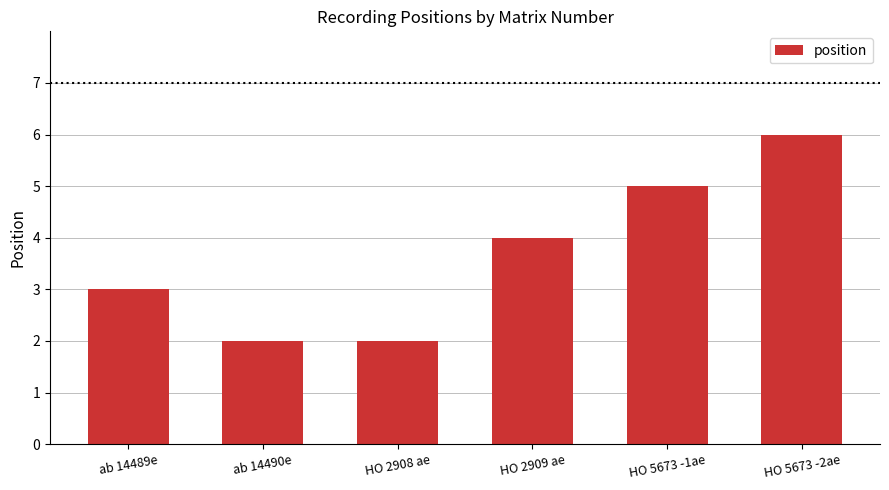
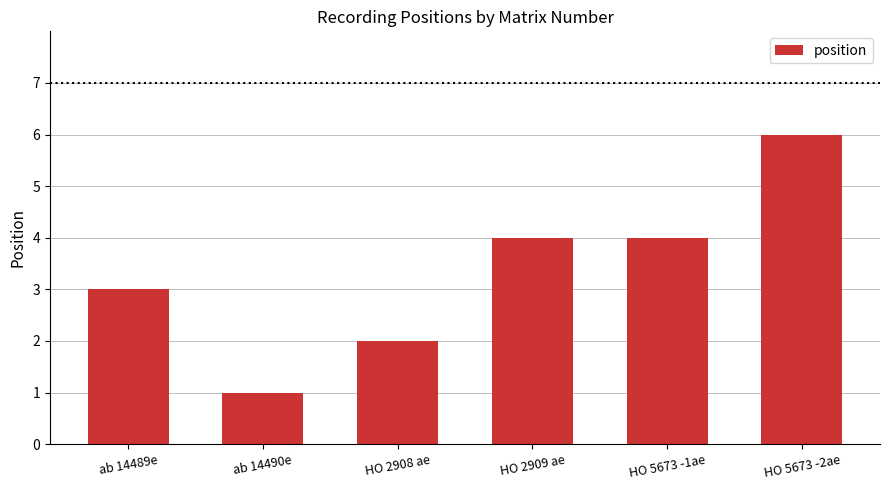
  {
    "ab 14489e": 3,
-   "ab 14490e": 2,
+   "ab 14490e": 1,
    "HO 2908 ae": 2,
    "HO 2909 ae": 4,
-   "HO 5673 -1ae": 5,
+   "HO 5673 -1ae": 4,
    "HO 5673 -2ae": 6
  }
